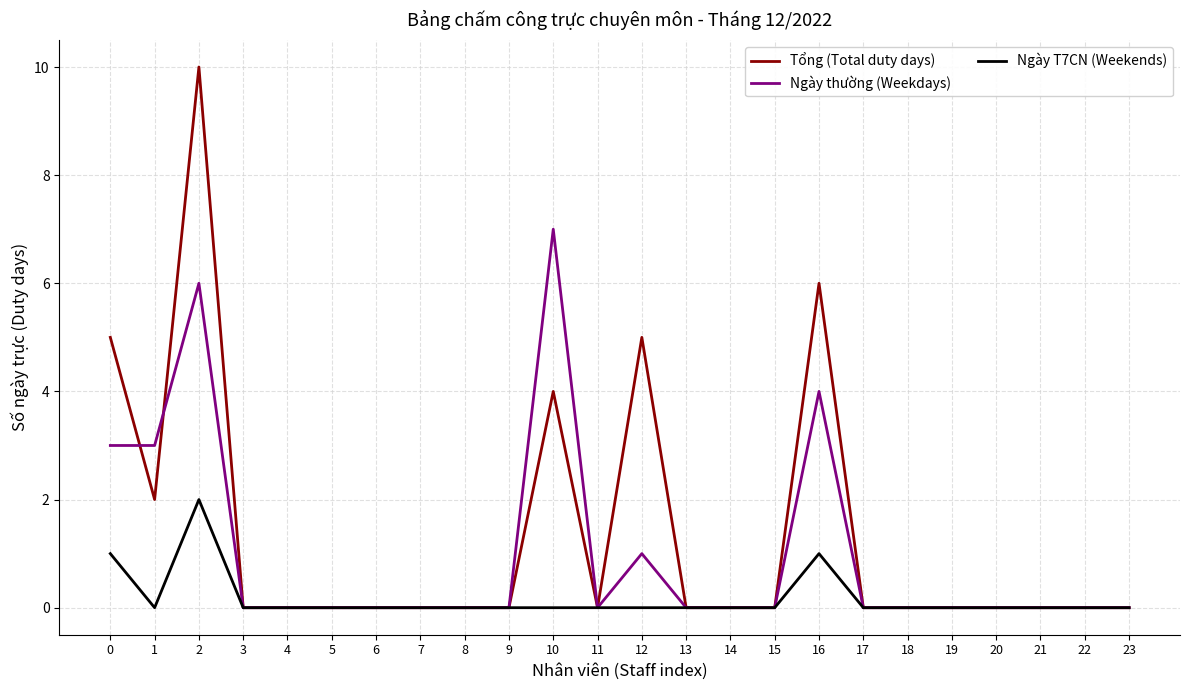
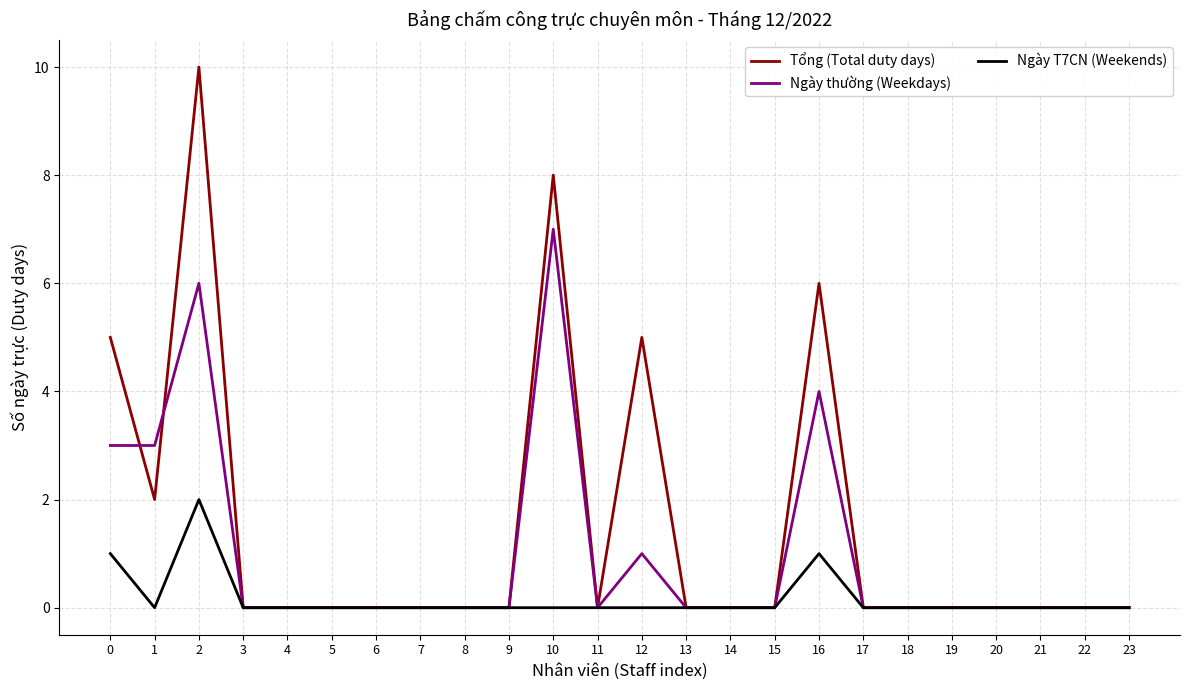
  {
    "Tổng (Total duty days)": {
      "0": 5,
      "1": 2,
      "2": 10,
-     "10": 4,
+     "10": 8,
      "12": 5,
      "16": 6
    },
    "Ngày thường (Weekdays)": {
      "0": 3,
      "1": 3,
      "2": 6,
      "10": 7,
      "12": 1,
      "16": 4
    },
    "Ngày T7CN (Weekends)": {
      "0": 1,
      "1": 0,
      "2": 2,
      "10": 0,
      "12": 0,
      "16": 1
    }
  }
